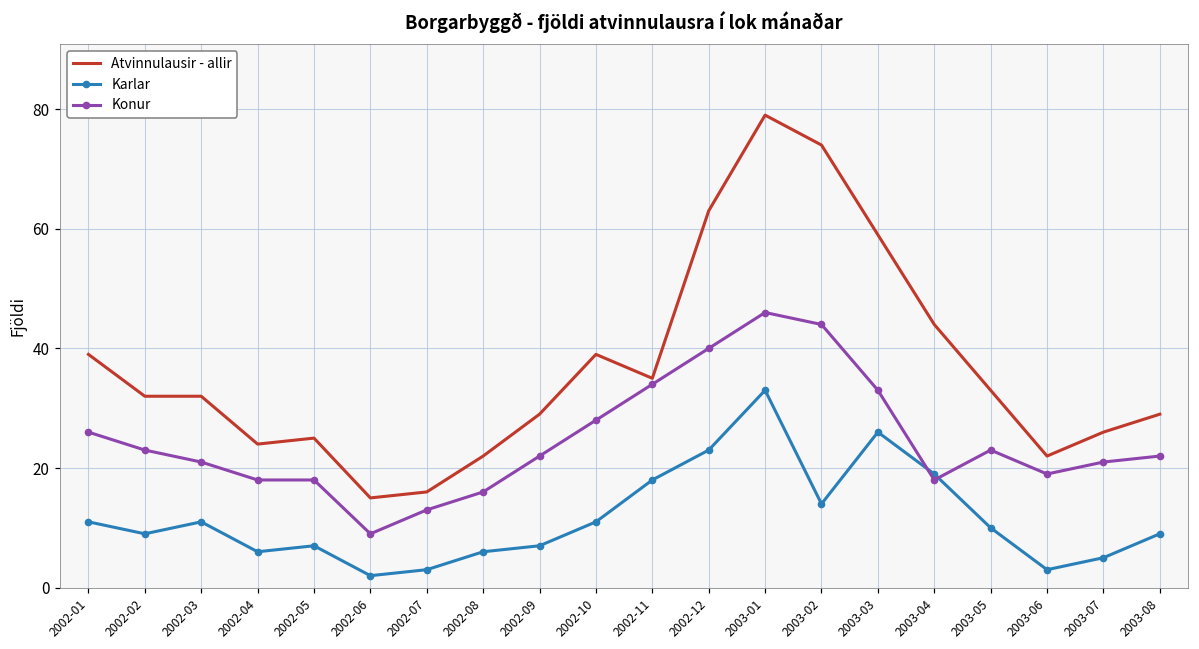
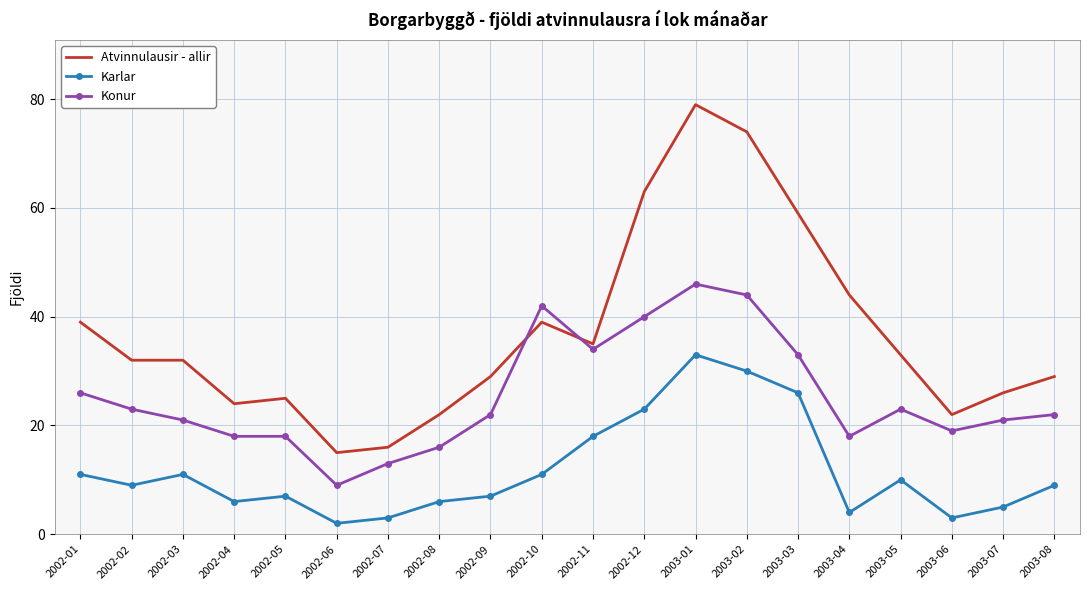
  {
    "Atvinnulausir - allir": {
      "2002-01": 39,
      "2002-02": 32,
      "2002-03": 32,
      "2002-04": 24,
      "2002-05": 25,
      "2002-06": 15,
      "2002-07": 16,
      "2002-08": 22,
      "2002-09": 29,
      "2002-10": 39,
      "2002-11": 35,
      "2002-12": 63,
      "2003-01": 79,
      "2003-02": 74,
      "2003-03": 59,
      "2003-04": 44,
      "2003-05": 33,
      "2003-06": 22,
      "2003-07": 26,
      "2003-08": 29
    },
    "Karlar": {
      "2002-01": 11,
      "2002-02": 9,
      "2002-03": 11,
      "2002-04": 6,
      "2002-05": 7,
      "2002-06": 2,
      "2002-07": 3,
      "2002-08": 6,
      "2002-09": 7,
      "2002-10": 11,
      "2002-11": 18,
      "2002-12": 23,
      "2003-01": 33,
-     "2003-02": 14,
+     "2003-02": 30,
      "2003-03": 26,
-     "2003-04": 19,
+     "2003-04": 4,
      "2003-05": 10,
      "2003-06": 3,
      "2003-07": 5,
      "2003-08": 9
    },
    "Konur": {
      "2002-01": 26,
      "2002-02": 23,
      "2002-03": 21,
      "2002-04": 18,
      "2002-05": 18,
      "2002-06": 9,
      "2002-07": 13,
      "2002-08": 16,
      "2002-09": 22,
-     "2002-10": 28,
+     "2002-10": 42,
      "2002-11": 34,
      "2002-12": 40,
      "2003-01": 46,
      "2003-02": 44,
      "2003-03": 33,
      "2003-04": 18,
      "2003-05": 23,
      "2003-06": 19,
      "2003-07": 21,
      "2003-08": 22
    }
  }
